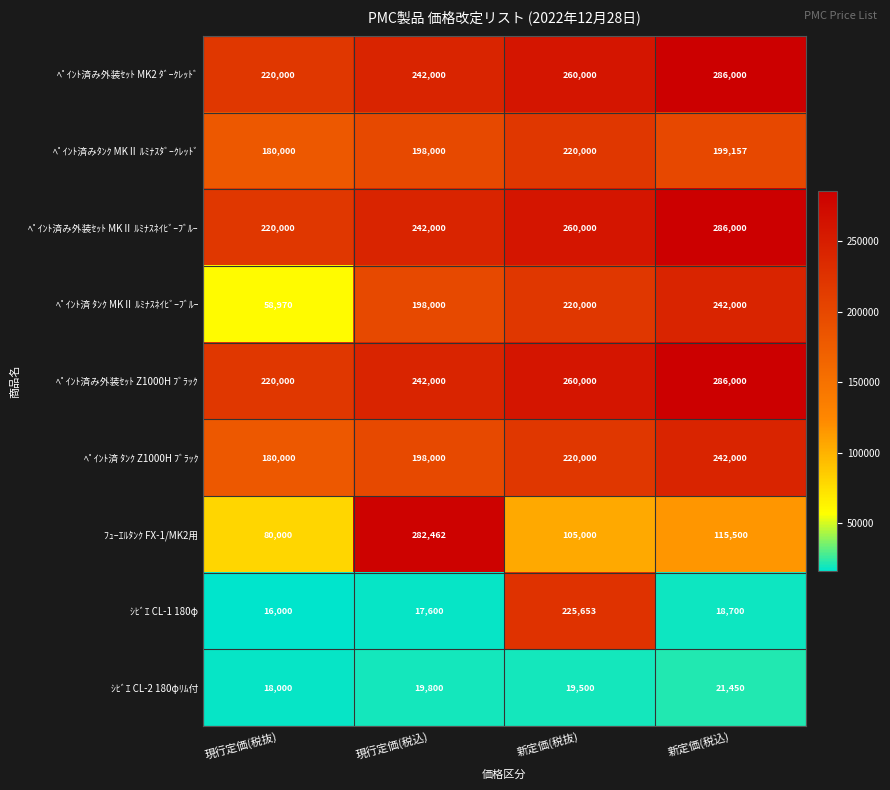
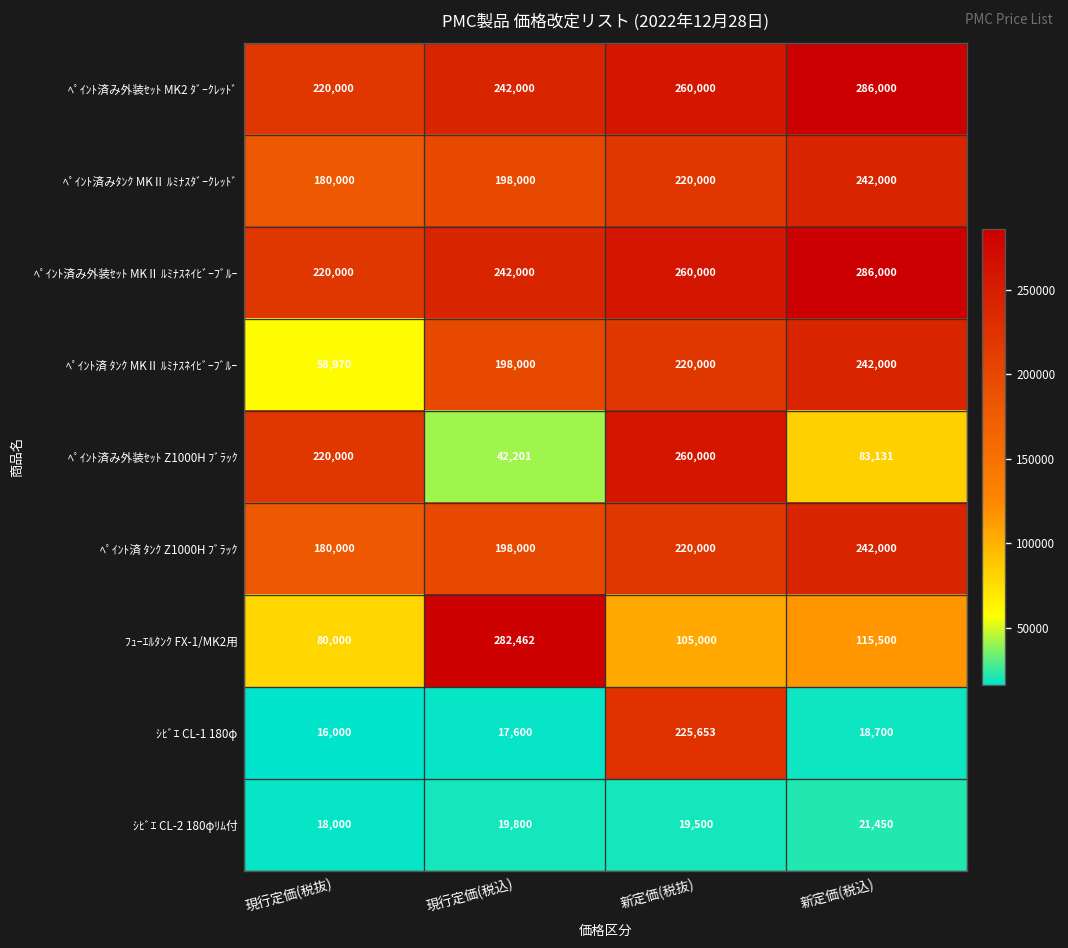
  {
    "ﾍﾟｲﾝﾄ済み外装ｾｯﾄ MK2 ﾀﾞｰｸﾚｯﾄﾞ": {
      "現行定価(税抜)": "220,000",
      "現行定価(税込)": "242,000",
      "新定価(税抜)": "260,000",
      "新定価(税込)": "286,000"
    },
    "ﾍﾟｲﾝﾄ済みﾀﾝｸ MKⅡ ﾙﾐﾅｽﾀﾞｰｸﾚｯﾄﾞ": {
      "現行定価(税抜)": "180,000",
      "現行定価(税込)": "198,000",
      "新定価(税抜)": "220,000",
-     "新定価(税込)": "199,157"
+     "新定価(税込)": "242,000"
    },
    "ﾍﾟｲﾝﾄ済み外装ｾｯﾄ MKⅡ ﾙﾐﾅｽﾈｲﾋﾞｰﾌﾞﾙｰ": {
      "現行定価(税抜)": "220,000",
      "現行定価(税込)": "242,000",
      "新定価(税抜)": "260,000",
      "新定価(税込)": "286,000"
    },
    "ﾍﾟｲﾝﾄ済 ﾀﾝｸ MKⅡ ﾙﾐﾅｽﾈｲﾋﾞｰﾌﾞﾙｰ": {
      "現行定価(税抜)": "58,970",
      "現行定価(税込)": "198,000",
      "新定価(税抜)": "220,000",
      "新定価(税込)": "242,000"
    },
    "ﾍﾟｲﾝﾄ済み外装ｾｯﾄ Z1000H ﾌﾞﾗｯｸ": {
      "現行定価(税抜)": "220,000",
-     "現行定価(税込)": "242,000",
+     "現行定価(税込)": "42,201",
      "新定価(税抜)": "260,000",
-     "新定価(税込)": "286,000"
+     "新定価(税込)": "83,131"
    },
    "ﾍﾟｲﾝﾄ済 ﾀﾝｸ Z1000H ﾌﾞﾗｯｸ": {
      "現行定価(税抜)": "180,000",
      "現行定価(税込)": "198,000",
      "新定価(税抜)": "220,000",
      "新定価(税込)": "242,000"
    },
    "ﾌｭｰｴﾙﾀﾝｸ FX-1/MK2用": {
      "現行定価(税抜)": "80,000",
      "現行定価(税込)": "282,462",
      "新定価(税抜)": "105,000",
      "新定価(税込)": "115,500"
    },
    "ｼﾋﾞｴ CL-1 180φ": {
      "現行定価(税抜)": "16,000",
      "現行定価(税込)": "17,600",
      "新定価(税抜)": "225,653",
      "新定価(税込)": "18,700"
    },
    "ｼﾋﾞｴ CL-2 180φﾘﾑ付": {
      "現行定価(税抜)": "18,000",
      "現行定価(税込)": "19,800",
      "新定価(税抜)": "19,500",
      "新定価(税込)": "21,450"
    }
  }
